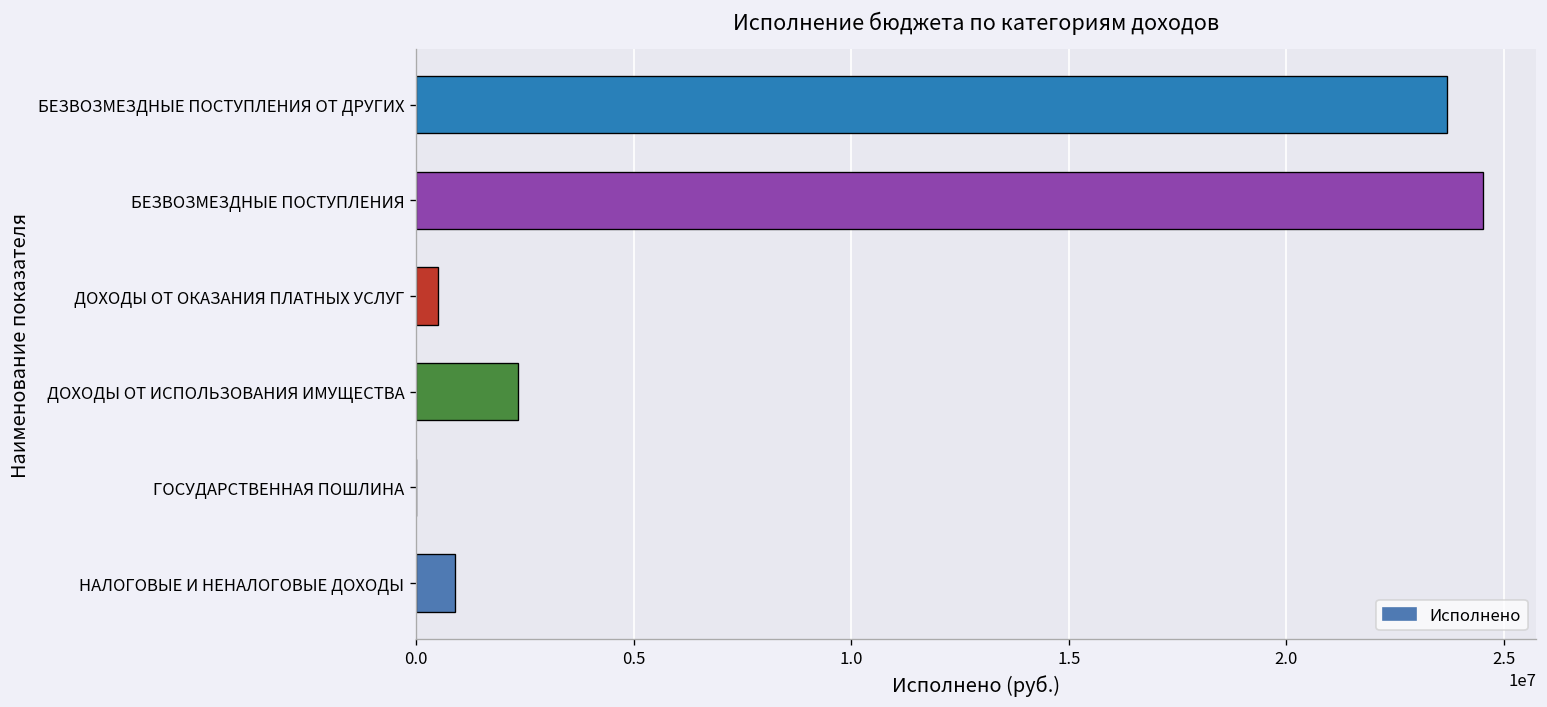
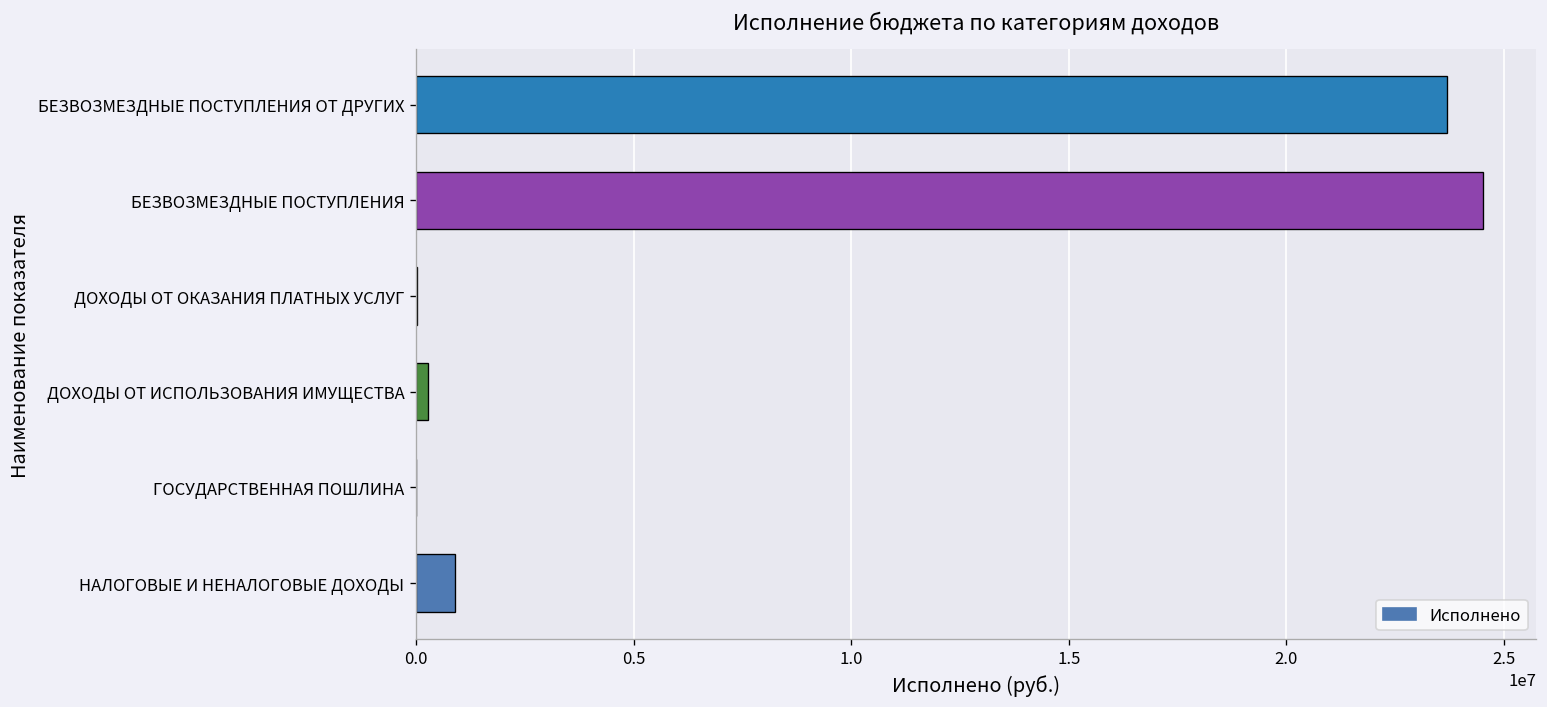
  {
    "БЕЗВОЗМЕЗДНЫЕ ПОСТУПЛЕНИЯ ОТ ДРУГИХ": 23700000,
    "БЕЗВОЗМЕЗДНЫЕ ПОСТУПЛЕНИЯ": 24500000,
-   "ДОХОДЫ ОТ ОКАЗАНИЯ ПЛАТНЫХ УСЛУГ": 500000,
-   "ДОХОДЫ ОТ ИСПОЛЬЗОВАНИЯ ИМУЩЕСТВА": 2300000,
+   "ДОХОДЫ ОТ ОКАЗАНИЯ ПЛАТНЫХ УСЛУГ": 0,
+   "ДОХОДЫ ОТ ИСПОЛЬЗОВАНИЯ ИМУЩЕСТВА": 300000,
    "НАЛОГОВЫЕ И НЕНАЛОГОВЫЕ ДОХОДЫ": 900000
  }
